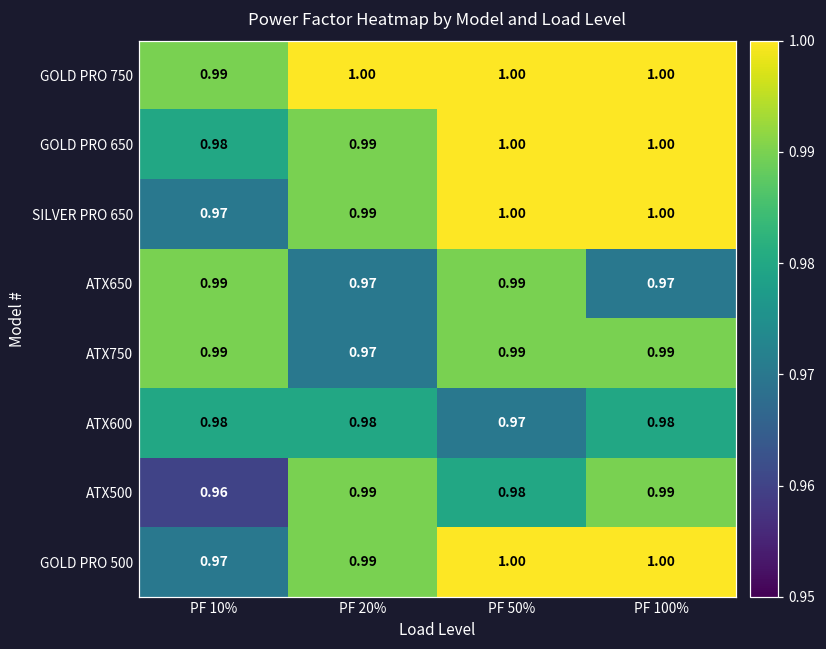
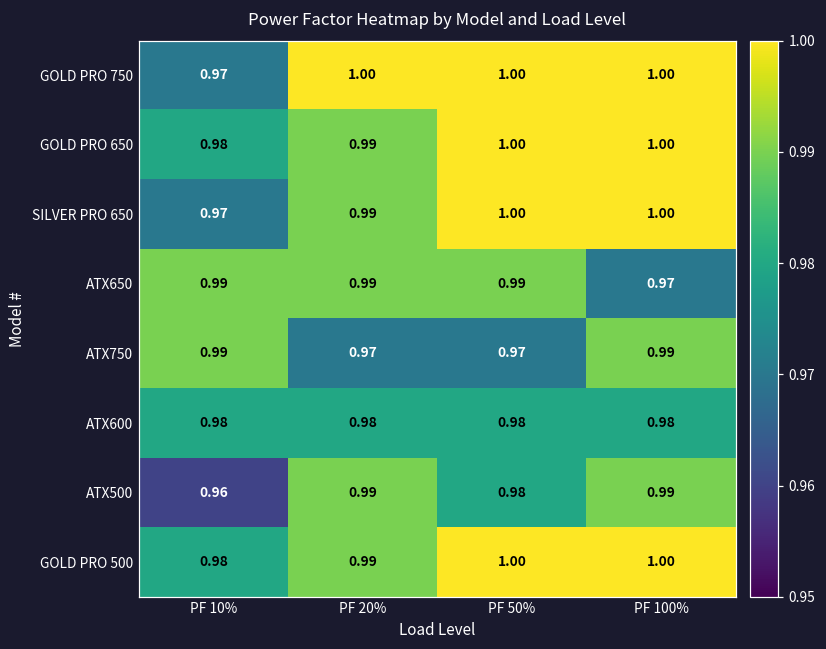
  {
    "GOLD PRO 750": {
-     "PF 10%": 0.99,
+     "PF 10%": 0.97,
      "PF 20%": 1.00,
      "PF 50%": 1.00,
      "PF 100%": 1.00
    },
    "GOLD PRO 650": {
      "PF 10%": 0.98,
      "PF 20%": 0.99,
      "PF 50%": 1.00,
      "PF 100%": 1.00
    },
    "SILVER PRO 650": {
      "PF 10%": 0.97,
      "PF 20%": 0.99,
      "PF 50%": 1.00,
      "PF 100%": 1.00
    },
    "ATX650": {
      "PF 10%": 0.99,
-     "PF 20%": 0.97,
+     "PF 20%": 0.99,
      "PF 50%": 0.99,
      "PF 100%": 0.97
    },
    "ATX750": {
      "PF 10%": 0.99,
      "PF 20%": 0.97,
-     "PF 50%": 0.99,
+     "PF 50%": 0.97,
      "PF 100%": 0.99
    },
    "ATX600": {
      "PF 10%": 0.98,
      "PF 20%": 0.98,
-     "PF 50%": 0.97,
+     "PF 50%": 0.98,
      "PF 100%": 0.98
    },
    "ATX500": {
      "PF 10%": 0.96,
      "PF 20%": 0.99,
      "PF 50%": 0.98,
      "PF 100%": 0.99
    },
    "GOLD PRO 500": {
-     "PF 10%": 0.97,
+     "PF 10%": 0.98,
      "PF 20%": 0.99,
      "PF 50%": 1.00,
      "PF 100%": 1.00
    }
  }
